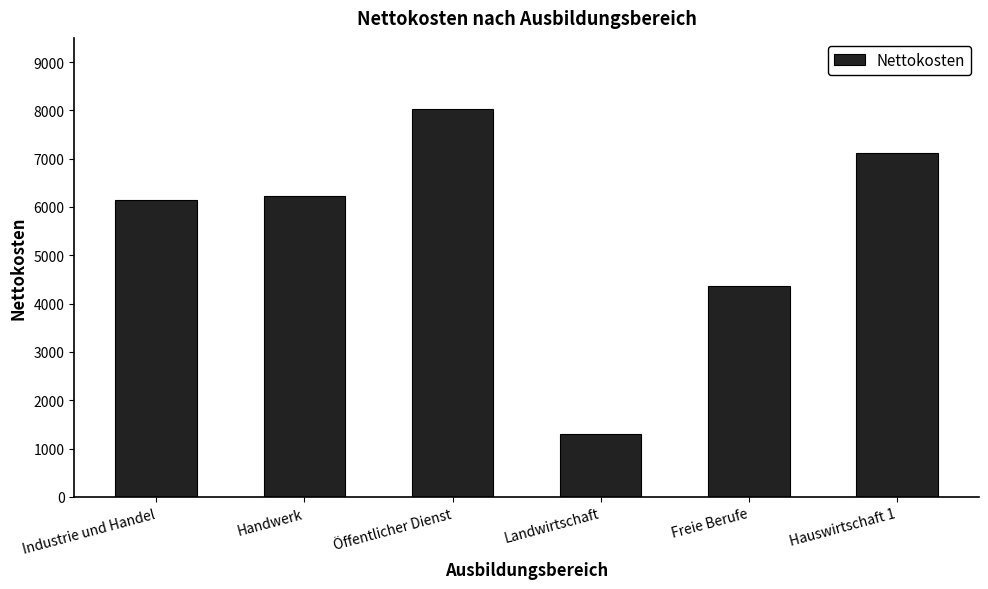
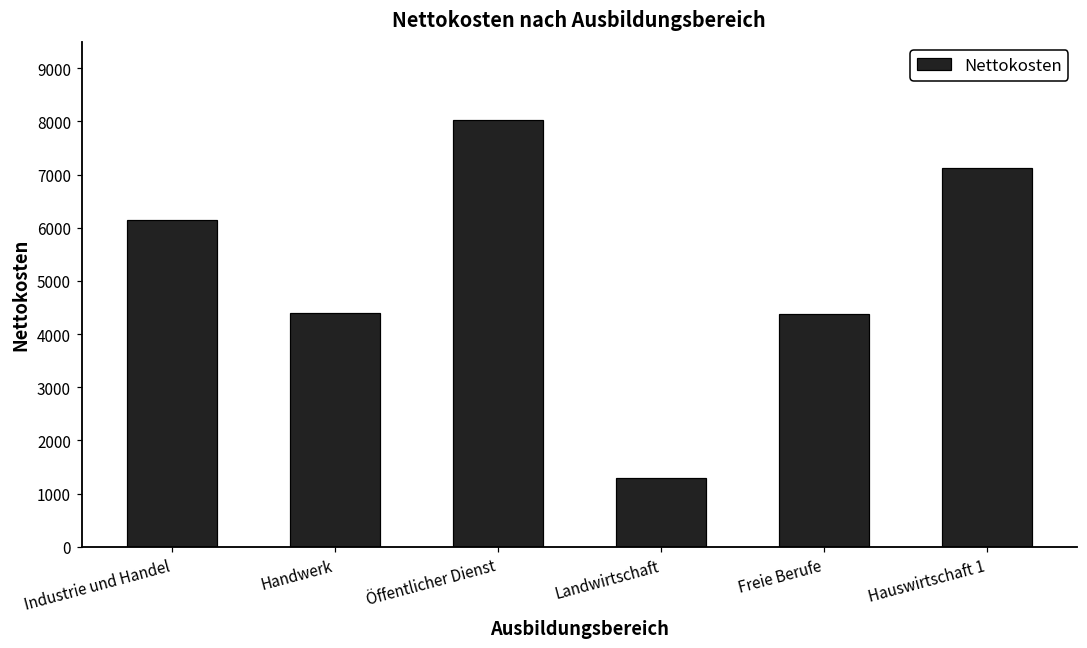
  {
    "Industrie und Handel": 6100,
-   "Handwerk": 6200,
+   "Handwerk": 4400,
    "Öffentlicher Dienst": 8000,
    "Landwirtschaft": 1300,
    "Freie Berufe": 4400,
    "Hauswirtschaft 1": 7100
  }
